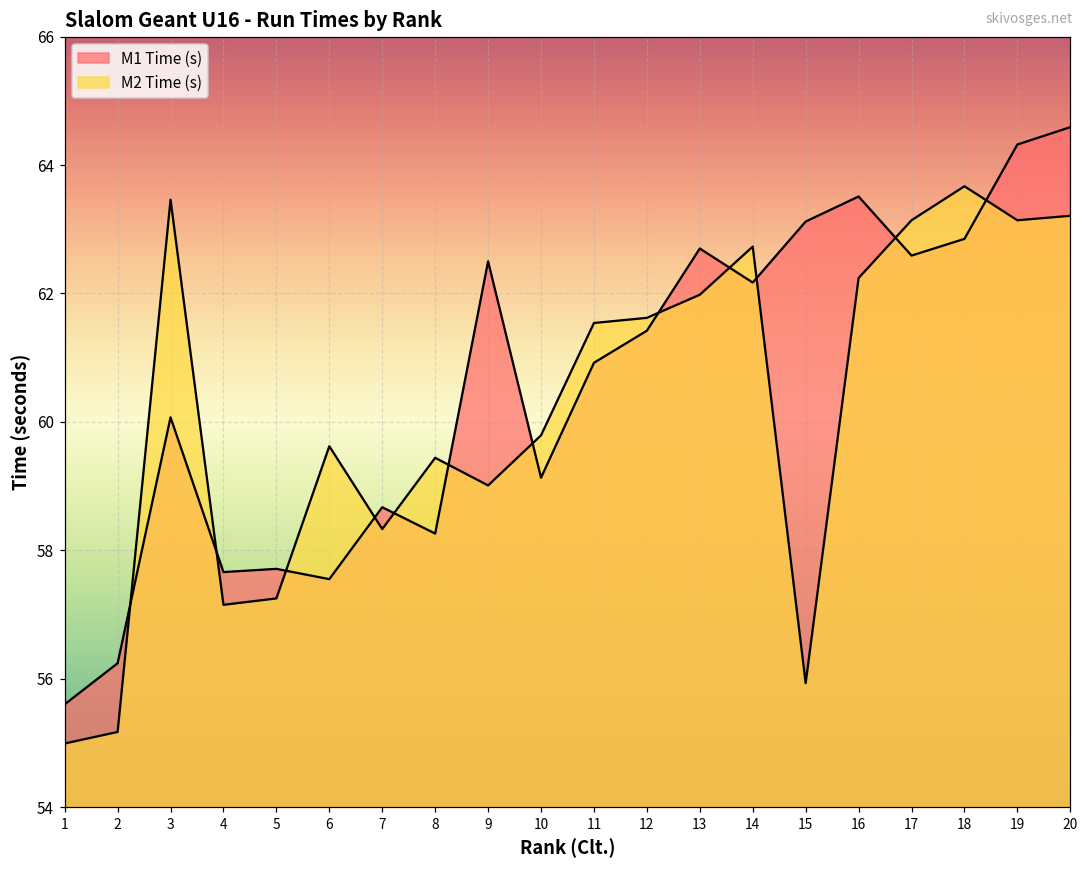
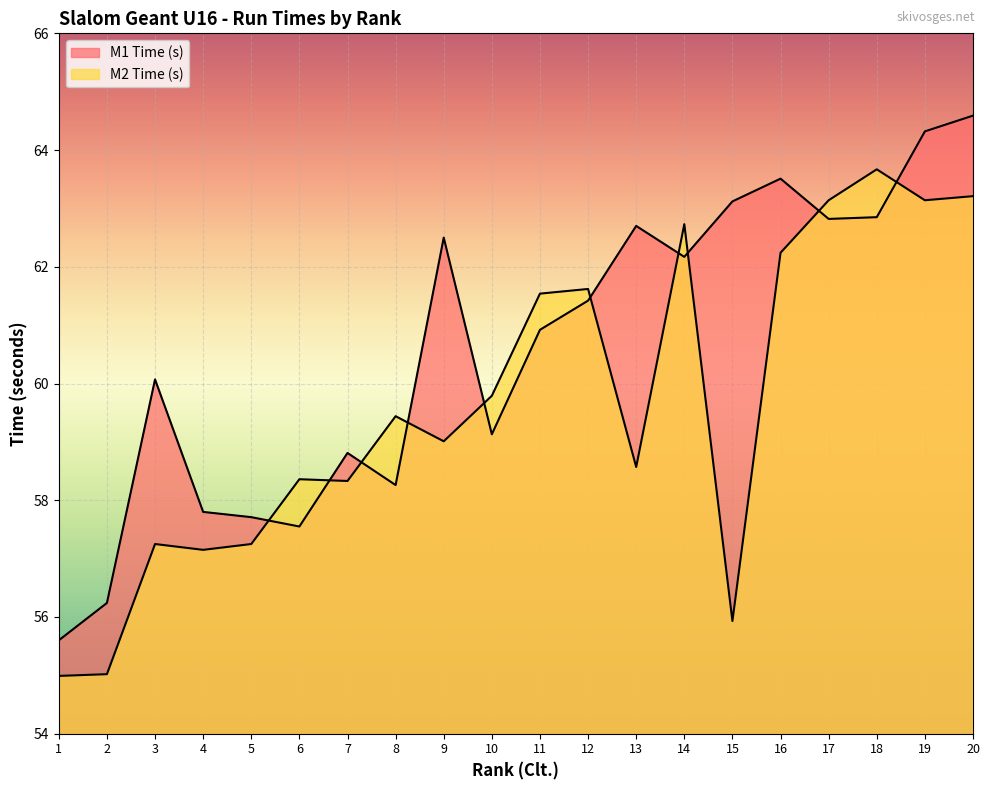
  {
    "M1 Time (s)": {
      "1": 55.6,
      "2": 56.2,
      "3": 60.1,
-     "4": 57.7,
+     "4": 57.8,
      "5": 57.7,
      "6": 57.6,
-     "7": 58.7,
+     "7": 58.8,
      "8": 58.3,
      "9": 62.5,
      "10": 59.1,
      "11": 60.9,
      "12": 61.4,
      "13": 62.7,
      "14": 62.2,
      "15": 63.1,
      "16": 63.5,
-     "17": 62.6,
+     "17": 62.8,
      "18": 62.9,
      "19": 64.3,
      "20": 64.6
    },
    "M2 Time (s)": {
      "1": 55.0,
-     "2": 55.2,
-     "3": 63.5,
+     "2": 55.0,
+     "3": 57.3,
      "4": 57.2,
      "5": 57.3,
-     "6": 59.6,
+     "6": 58.4,
      "7": 58.3,
      "8": 59.4,
      "9": 59.0,
      "10": 59.8,
      "11": 61.5,
      "12": 61.6,
-     "13": 62.0,
+     "13": 58.6,
      "14": 62.7,
      "15": 55.9,
      "16": 62.2,
      "17": 63.1,
      "18": 63.7,
      "19": 63.1,
      "20": 63.2
    }
  }
